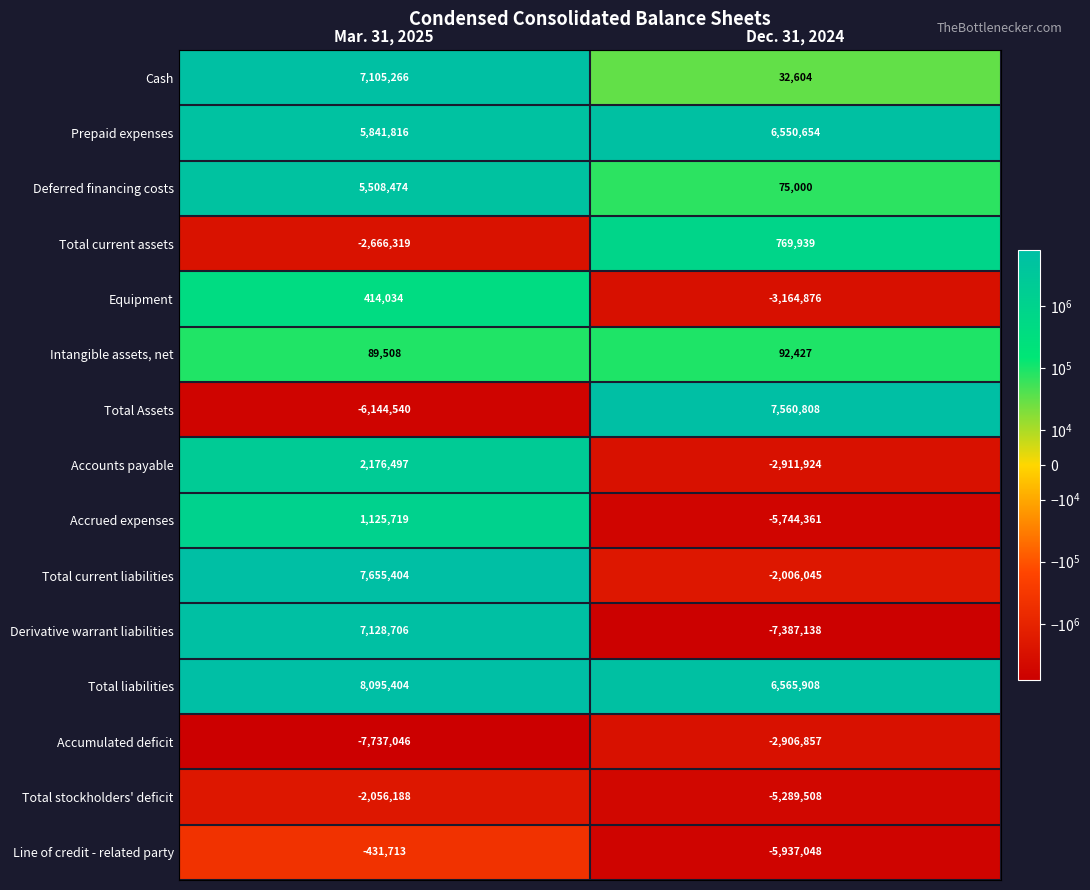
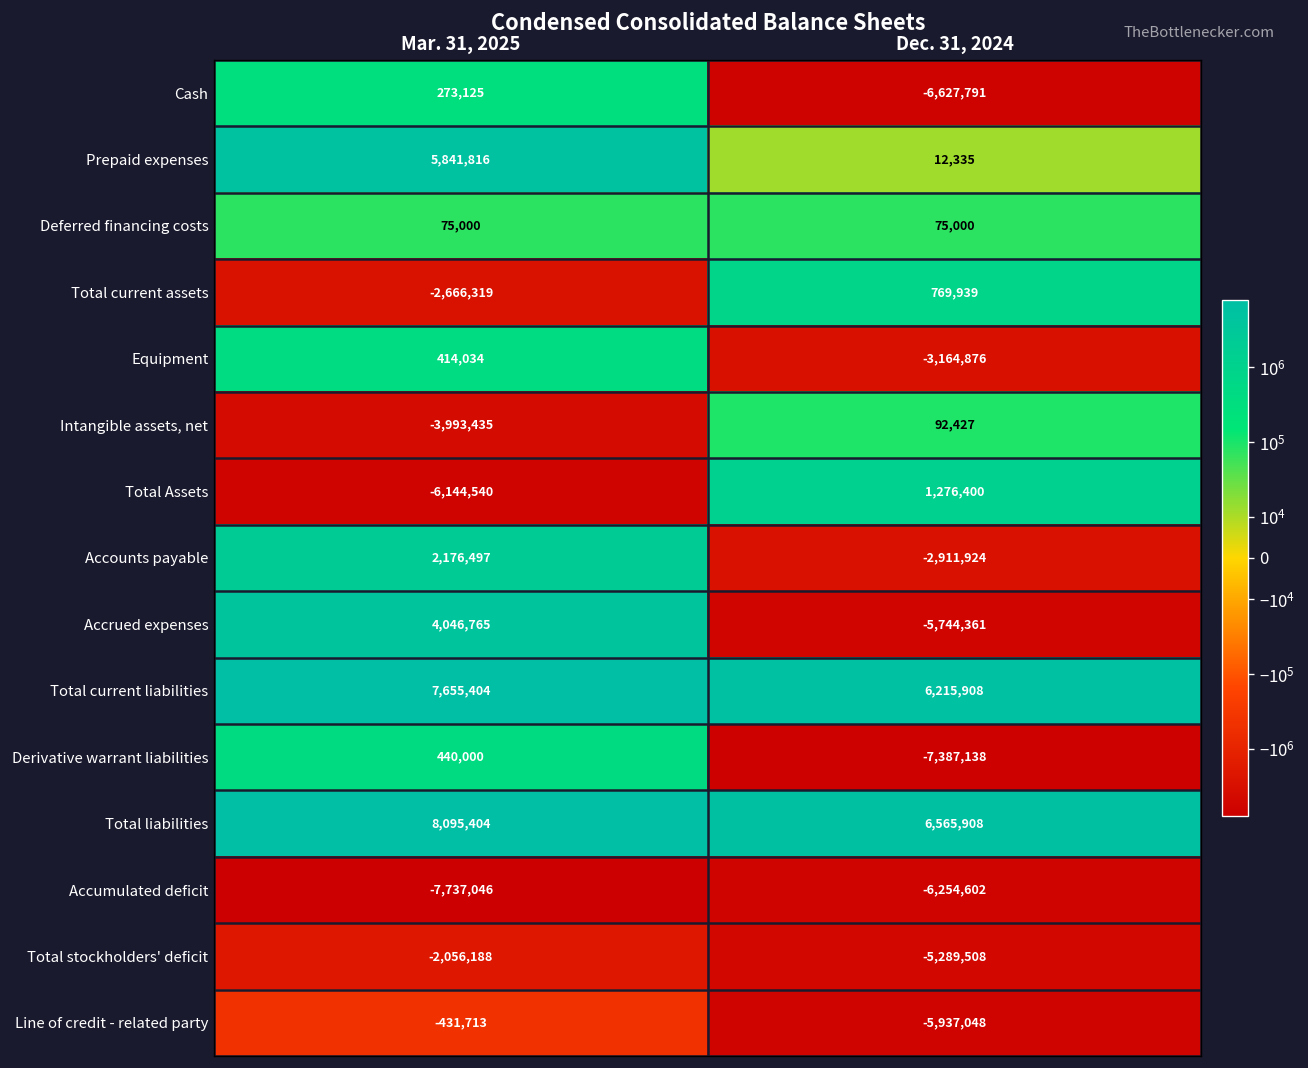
  {
    "Cash": {
-     "Mar. 31, 2025": "7,105,266",
-     "Dec. 31, 2024": "32,604"
+     "Mar. 31, 2025": "273,125",
+     "Dec. 31, 2024": "-6,627,791"
    },
    "Prepaid expenses": {
      "Mar. 31, 2025": "5,841,816",
-     "Dec. 31, 2024": "6,550,654"
+     "Dec. 31, 2024": "12,335"
    },
    "Deferred financing costs": {
-     "Mar. 31, 2025": "5,508,474",
+     "Mar. 31, 2025": "75,000",
      "Dec. 31, 2024": "75,000"
    },
    "Total current assets": {
      "Mar. 31, 2025": "-2,666,319",
      "Dec. 31, 2024": "769,939"
    },
    "Equipment": {
      "Mar. 31, 2025": "414,034",
      "Dec. 31, 2024": "-3,164,876"
    },
    "Intangible assets, net": {
-     "Mar. 31, 2025": "89,508",
+     "Mar. 31, 2025": "-3,993,435",
      "Dec. 31, 2024": "92,427"
    },
    "Total Assets": {
      "Mar. 31, 2025": "-6,144,540",
-     "Dec. 31, 2024": "7,560,808"
+     "Dec. 31, 2024": "1,276,400"
    },
    "Accounts payable": {
      "Mar. 31, 2025": "2,176,497",
      "Dec. 31, 2024": "-2,911,924"
    },
    "Accrued expenses": {
-     "Mar. 31, 2025": "1,125,719",
+     "Mar. 31, 2025": "4,046,765",
      "Dec. 31, 2024": "-5,744,361"
    },
    "Total current liabilities": {
      "Mar. 31, 2025": "7,655,404",
-     "Dec. 31, 2024": "-2,006,045"
+     "Dec. 31, 2024": "6,215,908"
    },
    "Derivative warrant liabilities": {
-     "Mar. 31, 2025": "7,128,706",
+     "Mar. 31, 2025": "440,000",
      "Dec. 31, 2024": "-7,387,138"
    },
    "Total liabilities": {
      "Mar. 31, 2025": "8,095,404",
      "Dec. 31, 2024": "6,565,908"
    },
    "Accumulated deficit": {
      "Mar. 31, 2025": "-7,737,046",
-     "Dec. 31, 2024": "-2,906,857"
+     "Dec. 31, 2024": "-6,254,602"
    },
    "Total stockholders' deficit": {
      "Mar. 31, 2025": "-2,056,188",
      "Dec. 31, 2024": "-5,289,508"
    },
    "Line of credit - related party": {
      "Mar. 31, 2025": "-431,713",
      "Dec. 31, 2024": "-5,937,048"
    }
  }
